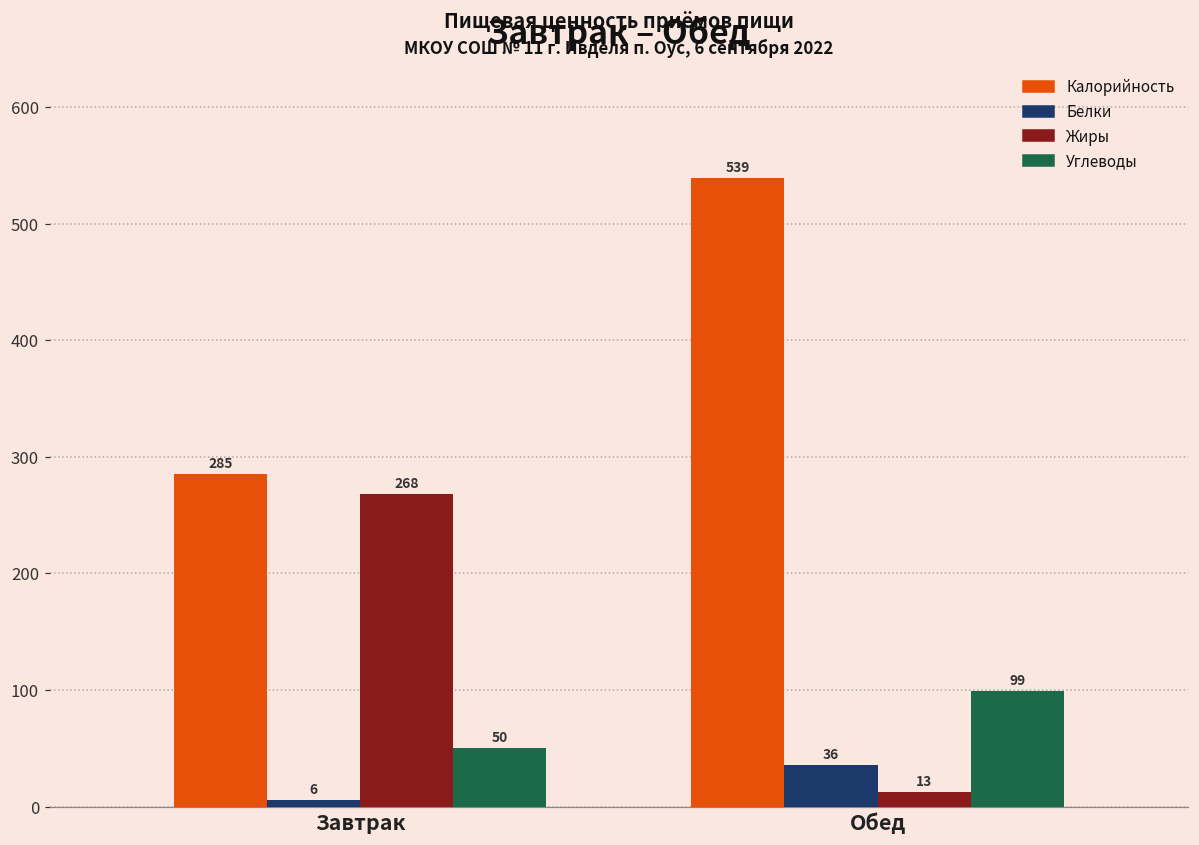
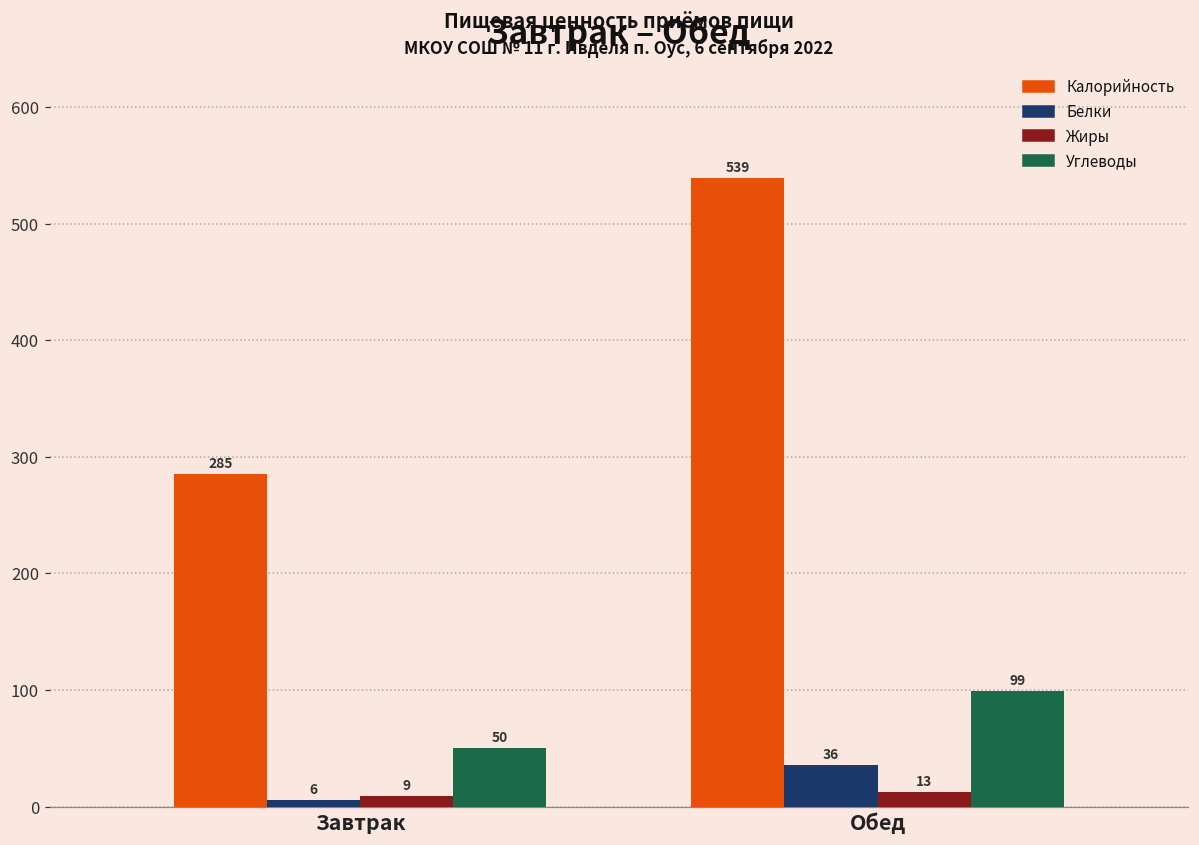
  {
    "Калорийность": {
      "Завтрак": 285,
      "Обед": 539
    },
    "Жиры": {
-     "Завтрак": 268,
+     "Завтрак": 9,
      "Обед": 13
    }
  }
